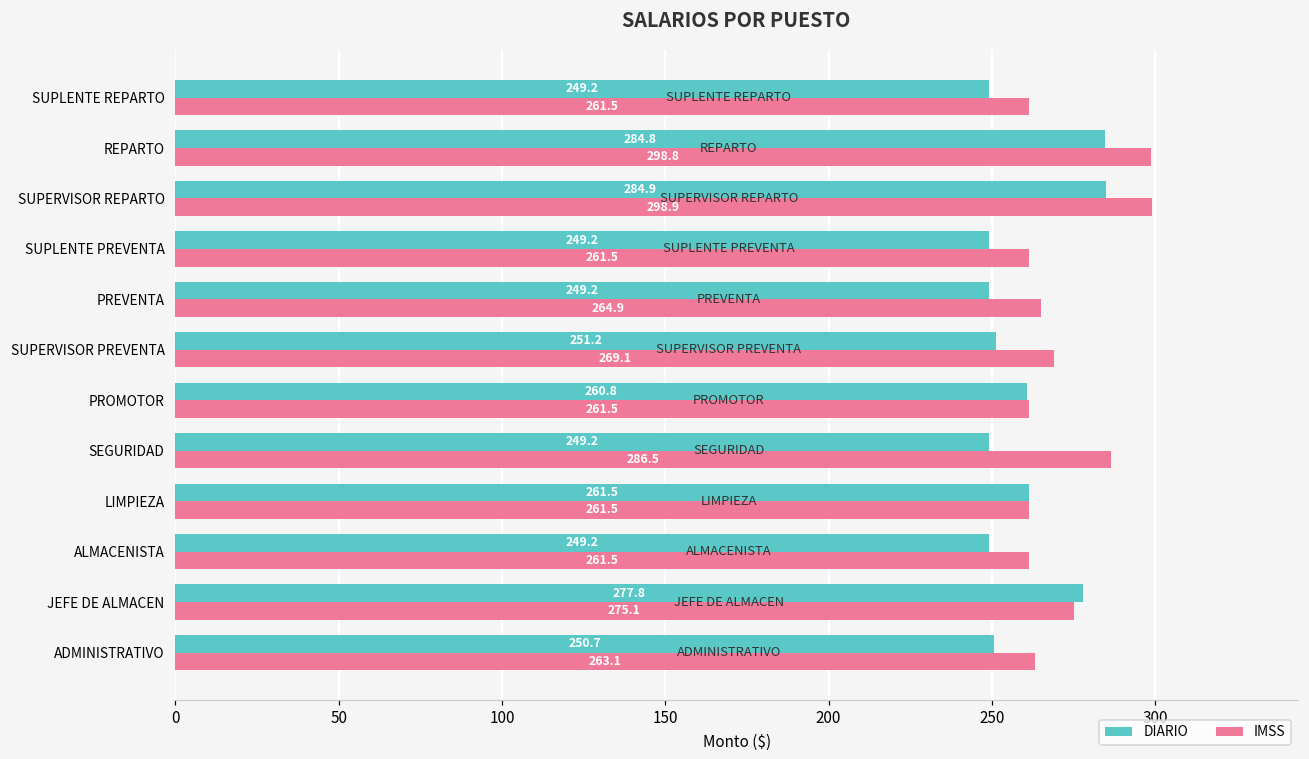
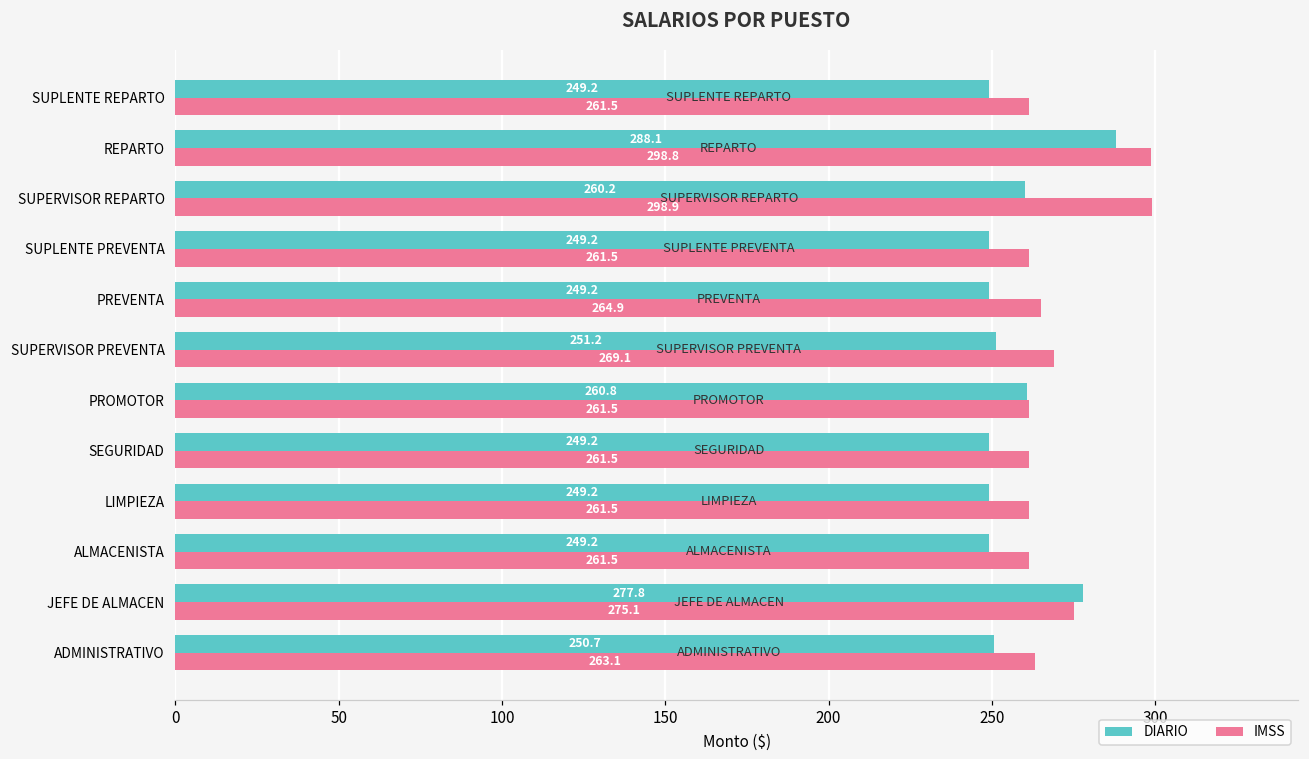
  {
    "DIARIO": {
      "SUPLENTE REPARTO": 249.2,
-     "REPARTO": 284.8,
-     "SUPERVISOR REPARTO": 284.9,
+     "REPARTO": 288.1,
+     "SUPERVISOR REPARTO": 260.2,
      "SUPLENTE PREVENTA": 249.2,
      "PREVENTA": 249.2,
      "SUPERVISOR PREVENTA": 251.2,
      "PROMOTOR": 260.8,
      "SEGURIDAD": 249.2,
-     "LIMPIEZA": 261.5,
+     "LIMPIEZA": 249.2,
      "ALMACENISTA": 249.2,
      "JEFE DE ALMACEN": 277.8,
      "ADMINISTRATIVO": 250.7
    },
    "IMSS": {
      "SUPLENTE REPARTO": 261.5,
      "REPARTO": 298.8,
      "SUPLENTE PREVENTA": 261.5,
      "PREVENTA": 264.9,
      "SUPERVISOR PREVENTA": 269.1,
      "PROMOTOR": 261.5,
-     "SEGURIDAD": 286.5,
+     "SEGURIDAD": 261.5,
      "LIMPIEZA": 261.5,
      "ALMACENISTA": 261.5,
      "JEFE DE ALMACEN": 275.1,
      "ADMINISTRATIVO": 263.1
    }
  }
